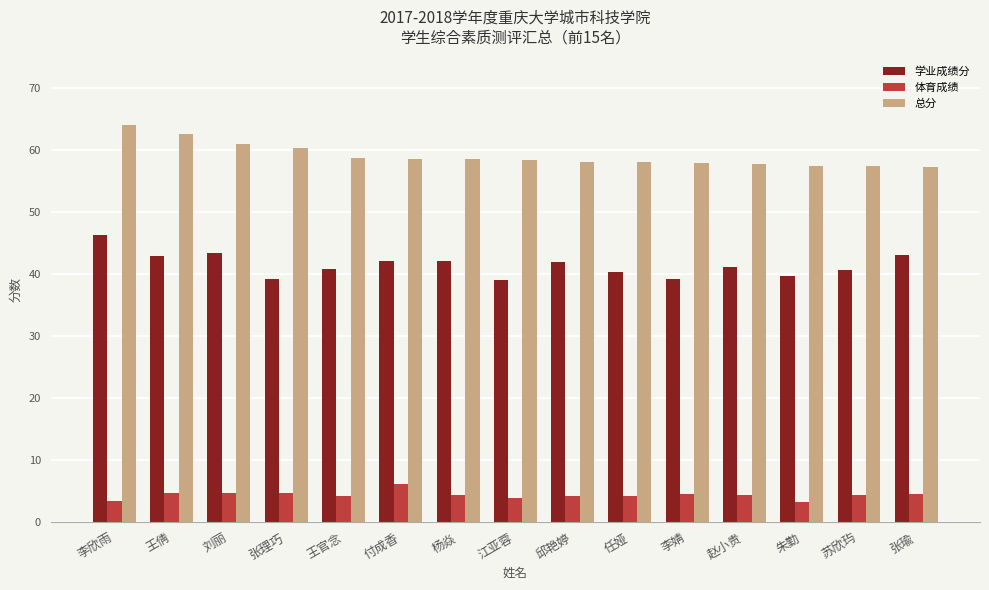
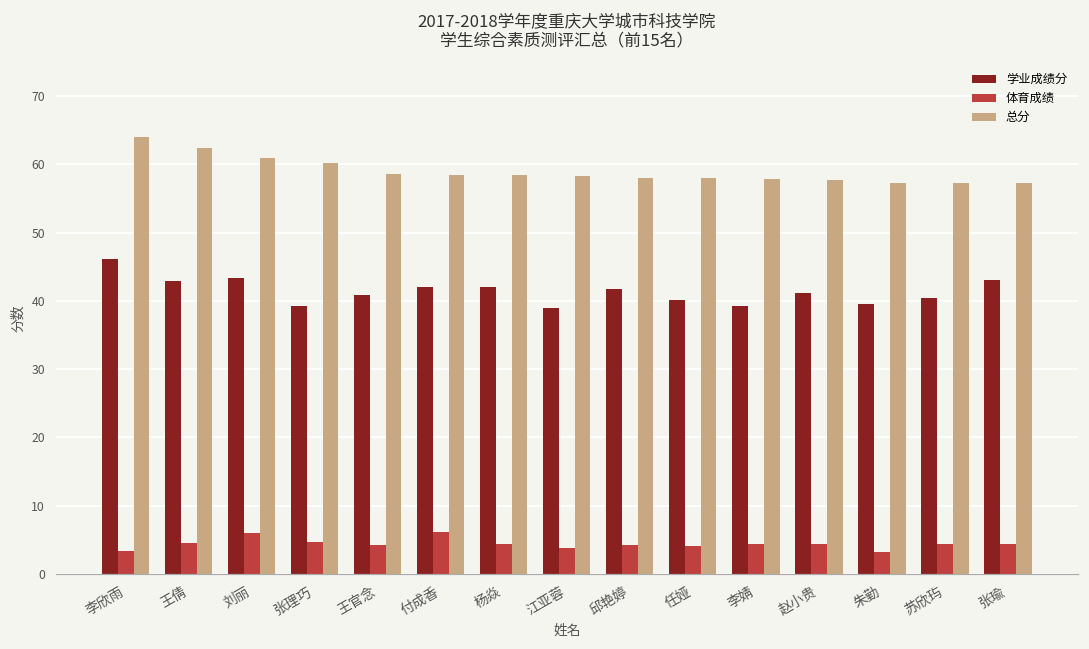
  {
    "学业成绩分": {
      "李欣雨": 46,
      "王倩": 43,
      "刘丽": 43,
      "张理巧": 39,
      "王官念": 41,
      "付成香": 42,
      "杨焱": 42,
      "江亚蓉": 39,
      "邱艳婷": 42,
      "任娅": 40,
      "李婧": 39,
      "赵小贵": 41,
      "朱勤": 40,
      "苏欣玙": 41,
      "张瑜": 43
    },
    "体育成绩": {
      "李欣雨": 3,
      "王倩": 5,
-     "刘丽": 5,
+     "刘丽": 6,
      "张理巧": 5,
      "王官念": 4,
      "付成香": 6,
      "杨焱": 4,
      "江亚蓉": 4,
      "邱艳婷": 4,
      "任娅": 4,
      "李婧": 4,
      "赵小贵": 4,
      "朱勤": 3,
      "苏欣玙": 4,
      "张瑜": 4
    },
    "总分": {
      "李欣雨": 64,
      "王倩": 62,
      "刘丽": 61,
      "张理巧": 60,
      "王官念": 59,
      "付成香": 58,
      "杨焱": 58,
      "江亚蓉": 58,
      "邱艳婷": 58,
      "任娅": 58,
      "李婧": 58,
      "赵小贵": 58,
      "朱勤": 57,
      "苏欣玙": 57,
      "张瑜": 57
    }
  }
